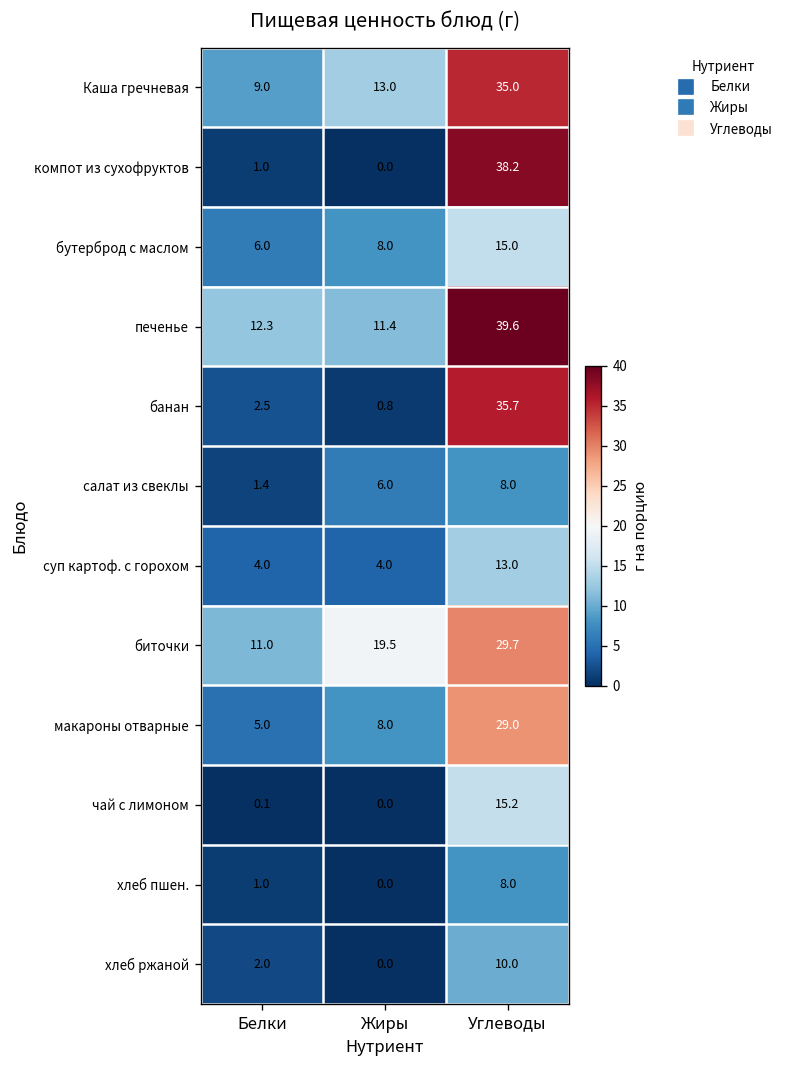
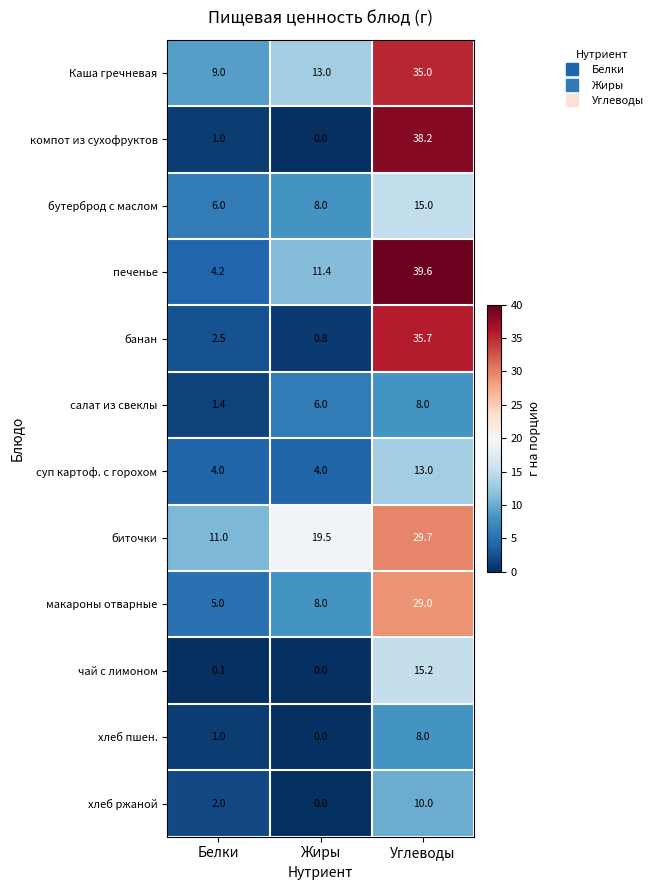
  {
    "Каша гречневая": {
      "Белки": 9.0,
      "Жиры": 13.0,
      "Углеводы": 35.0
    },
    "компот из сухофруктов": {
      "Белки": 1.0,
      "Жиры": 0.0,
      "Углеводы": 38.2
    },
    "бутерброд с маслом": {
      "Белки": 6.0,
      "Жиры": 8.0,
      "Углеводы": 15.0
    },
    "печенье": {
-     "Белки": 12.3,
+     "Белки": 4.2,
      "Жиры": 11.4,
      "Углеводы": 39.6
    },
    "банан": {
      "Белки": 2.5,
      "Жиры": 0.8,
      "Углеводы": 35.7
    },
    "салат из свеклы": {
      "Белки": 1.4,
      "Жиры": 6.0,
      "Углеводы": 8.0
    },
    "суп картоф. с горохом": {
      "Белки": 4.0,
      "Жиры": 4.0,
      "Углеводы": 13.0
    },
    "биточки": {
      "Белки": 11.0,
      "Жиры": 19.5,
      "Углеводы": 29.7
    },
    "макароны отварные": {
      "Белки": 5.0,
      "Жиры": 8.0,
      "Углеводы": 29.0
    },
    "чай с лимоном": {
      "Белки": 0.1,
      "Жиры": 0.0,
      "Углеводы": 15.2
    },
    "хлеб пшен.": {
      "Белки": 1.0,
      "Жиры": 0.0,
      "Углеводы": 8.0
    },
    "хлеб ржаной": {
      "Белки": 2.0,
      "Жиры": 0.0,
      "Углеводы": 10.0
    }
  }
